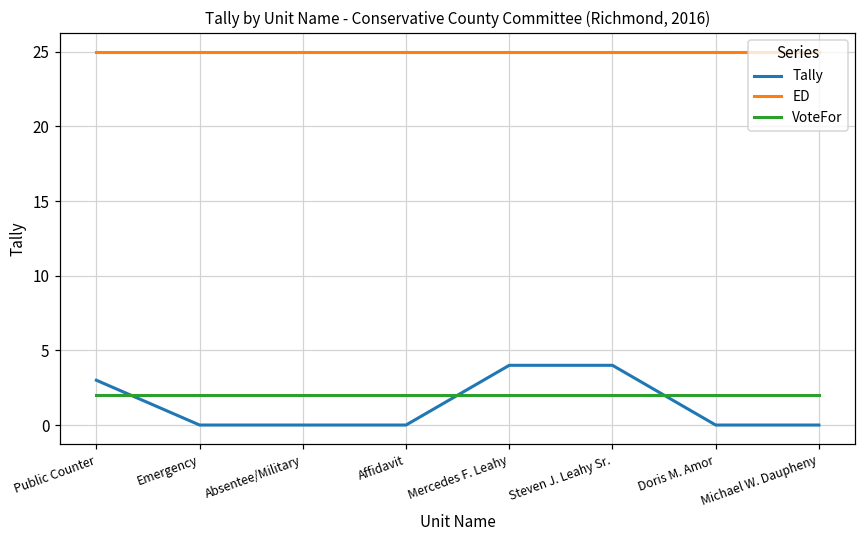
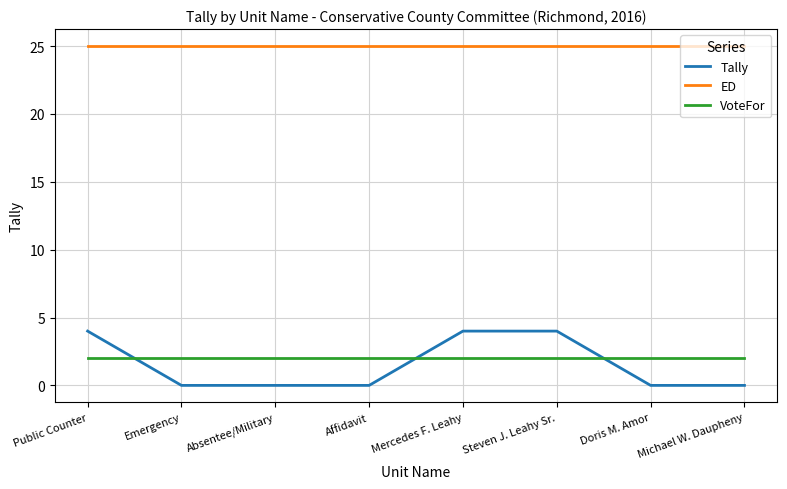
  {
    "Tally": {
-     "Public Counter": 3,
+     "Public Counter": 4,
      "Emergency": 0,
      "Absentee/Military": 0,
      "Affidavit": 0,
      "Mercedes F. Leahy": 4,
      "Steven J. Leahy Sr.": 4,
      "Doris M. Amor": 0,
      "Michael W. Daupheny": 0
    },
    "ED": {
      "Public Counter": 25,
      "Emergency": 25,
      "Absentee/Military": 25,
      "Affidavit": 25,
      "Mercedes F. Leahy": 25,
      "Steven J. Leahy Sr.": 25,
      "Doris M. Amor": 25
    },
    "VoteFor": {
      "Public Counter": 2,
      "Emergency": 2,
      "Absentee/Military": 2,
      "Affidavit": 2,
      "Mercedes F. Leahy": 2,
      "Steven J. Leahy Sr.": 2,
      "Doris M. Amor": 2,
      "Michael W. Daupheny": 2
    }
  }
